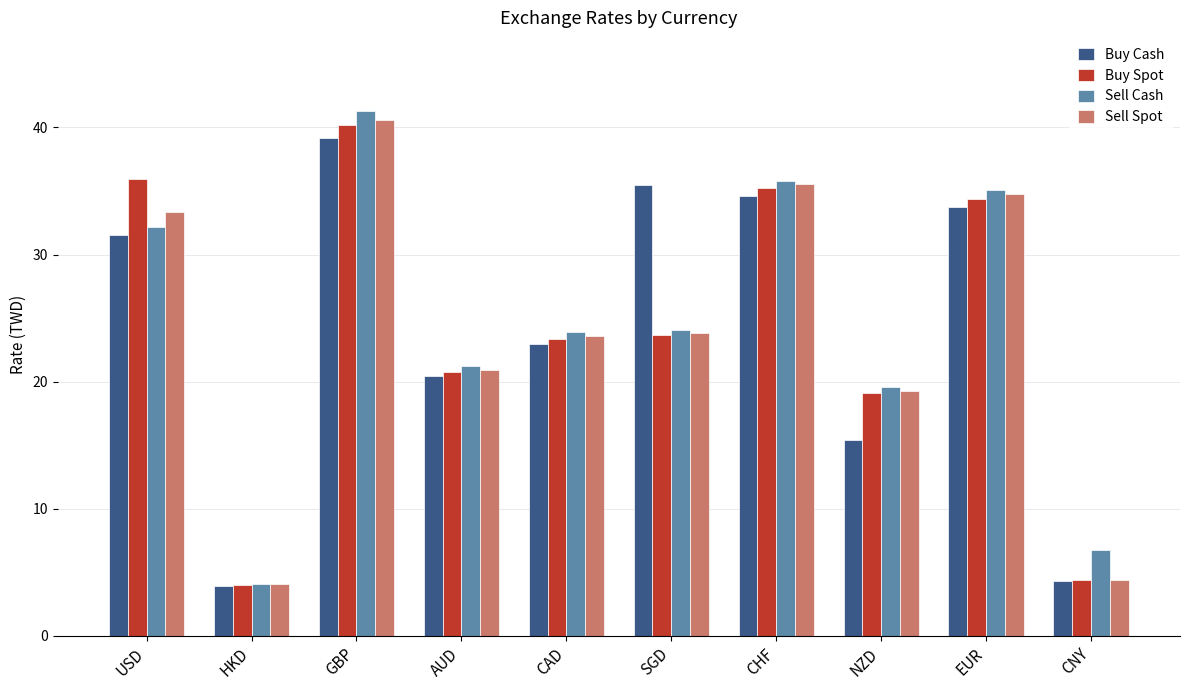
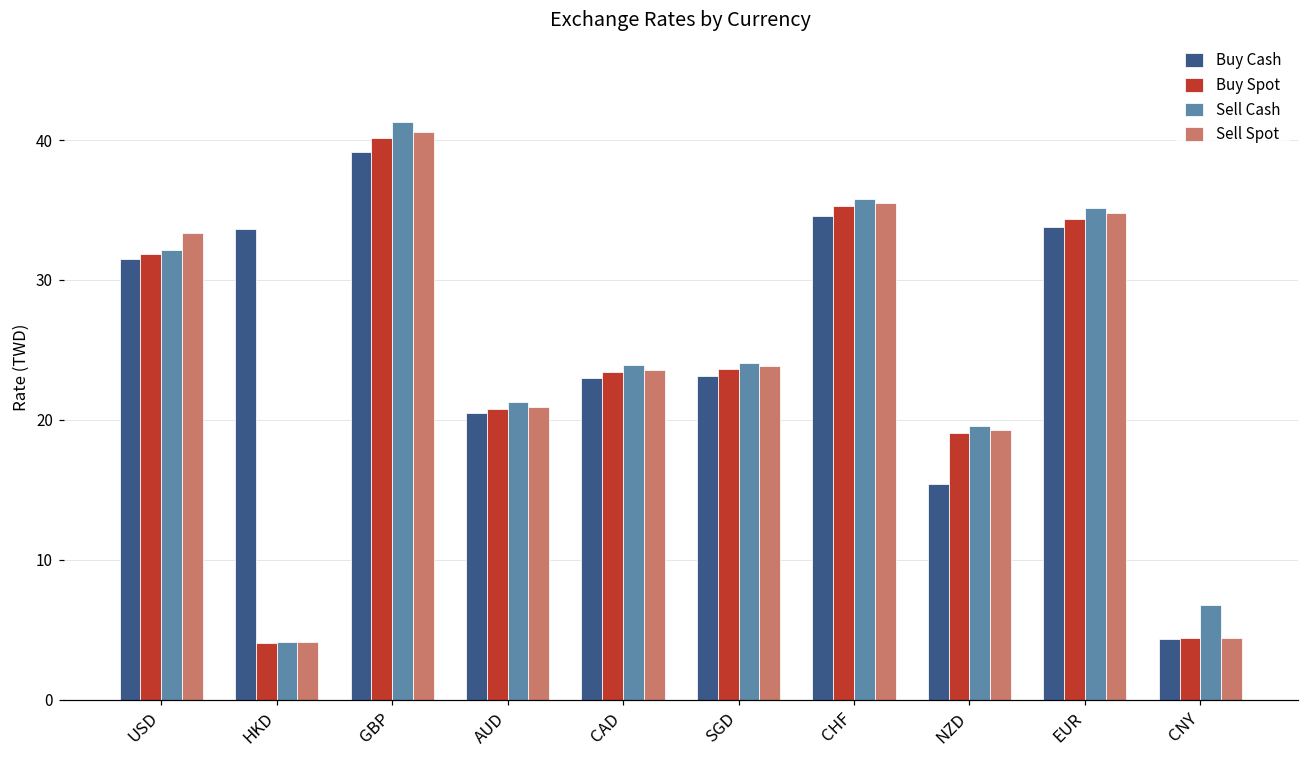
  {
    "Buy Cash": {
      "USD": 31.5,
-     "HKD": 3.9,
+     "HKD": 33.6,
      "GBP": 39.2,
      "AUD": 20.5,
      "CAD": 23.0,
-     "SGD": 35.5,
+     "SGD": 23.2,
      "CHF": 34.6,
      "NZD": 15.4,
      "EUR": 33.8,
      "CNY": 4.3
    },
    "Buy Spot": {
-     "USD": 35.9,
+     "USD": 31.9,
      "HKD": 4.0,
      "GBP": 40.2,
      "AUD": 20.8,
      "CAD": 23.4,
      "SGD": 23.6,
      "CHF": 35.3,
      "NZD": 19.1,
      "EUR": 34.4,
      "CNY": 4.4
    },
    "Sell Cash": {
      "USD": 32.2,
      "HKD": 4.1,
      "GBP": 41.3,
      "AUD": 21.2,
      "CAD": 23.9,
      "SGD": 24.1,
      "CHF": 35.8,
      "NZD": 19.6,
      "EUR": 35.1,
      "CNY": 6.8
    },
    "Sell Spot": {
      "USD": 33.4,
      "HKD": 4.1,
      "GBP": 40.6,
      "AUD": 21.0,
      "CAD": 23.6,
      "SGD": 23.8,
      "CHF": 35.5,
      "NZD": 19.3,
      "EUR": 34.8,
      "CNY": 4.4
    }
  }
